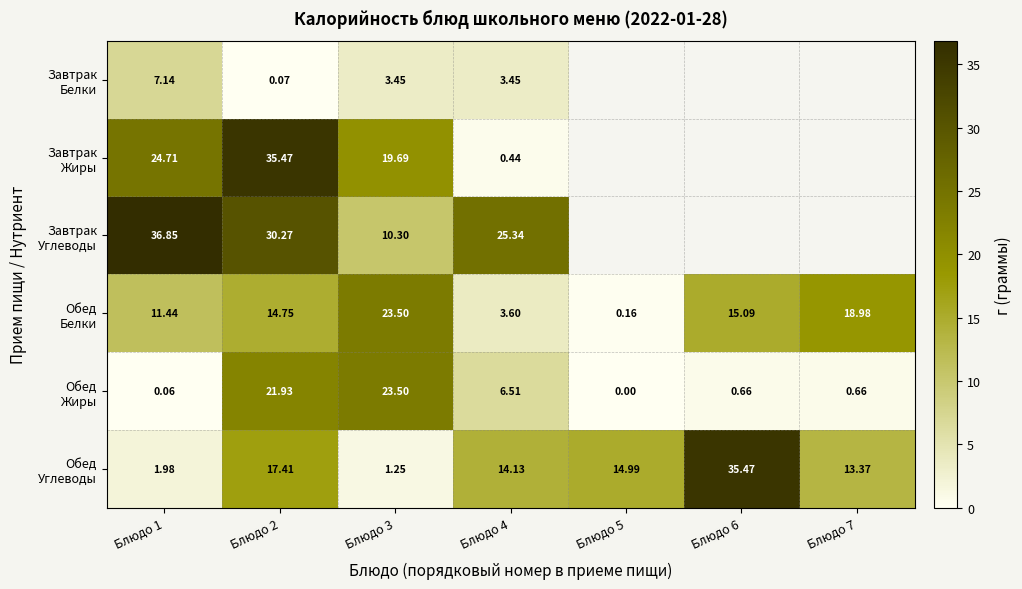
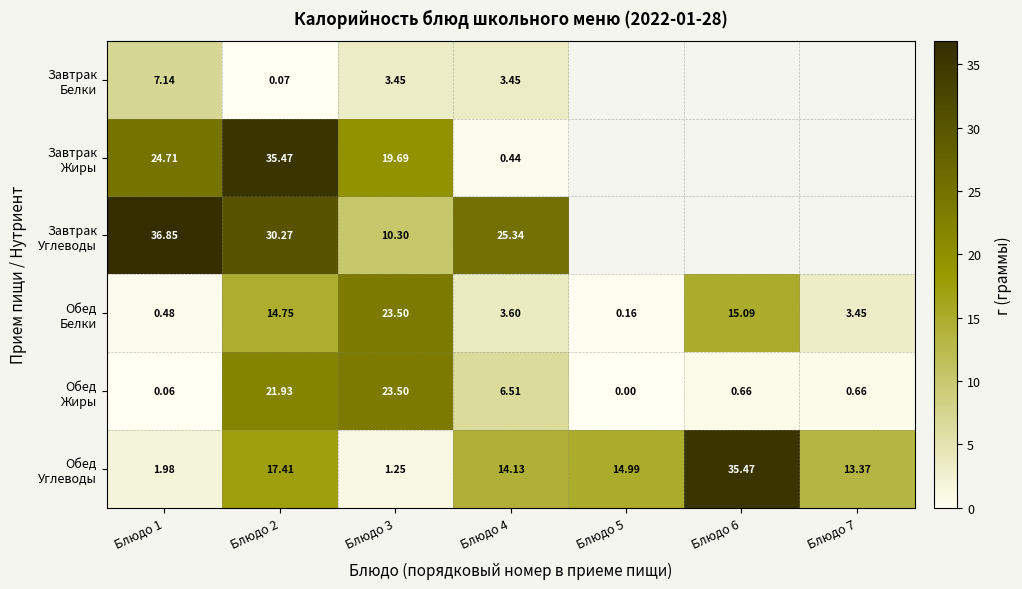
  {
    "Завтрак Белки": {
      "Блюдо 1": 7.14,
      "Блюдо 2": 0.07,
      "Блюдо 3": 3.45,
      "Блюдо 4": 3.45
    },
    "Завтрак Жиры": {
      "Блюдо 1": 24.71,
      "Блюдо 2": 35.47,
      "Блюдо 3": 19.69,
      "Блюдо 4": 0.44
    },
    "Завтрак Углеводы": {
      "Блюдо 1": 36.85,
      "Блюдо 2": 30.27,
      "Блюдо 3": 10.30,
      "Блюдо 4": 25.34
    },
    "Обед Белки": {
-     "Блюдо 1": 11.44,
+     "Блюдо 1": 0.48,
      "Блюдо 2": 14.75,
      "Блюдо 3": 23.50,
      "Блюдо 4": 3.60,
      "Блюдо 5": 0.16,
      "Блюдо 6": 15.09,
-     "Блюдо 7": 18.98
+     "Блюдо 7": 3.45
    },
    "Обед Жиры": {
      "Блюдо 1": 0.06,
      "Блюдо 2": 21.93,
      "Блюдо 3": 23.50,
      "Блюдо 4": 6.51,
      "Блюдо 5": 0.00,
      "Блюдо 6": 0.66,
      "Блюдо 7": 0.66
    },
    "Обед Углеводы": {
      "Блюдо 1": 1.98,
      "Блюдо 2": 17.41,
      "Блюдо 3": 1.25,
      "Блюдо 4": 14.13,
      "Блюдо 5": 14.99,
      "Блюдо 6": 35.47,
      "Блюдо 7": 13.37
    }
  }
